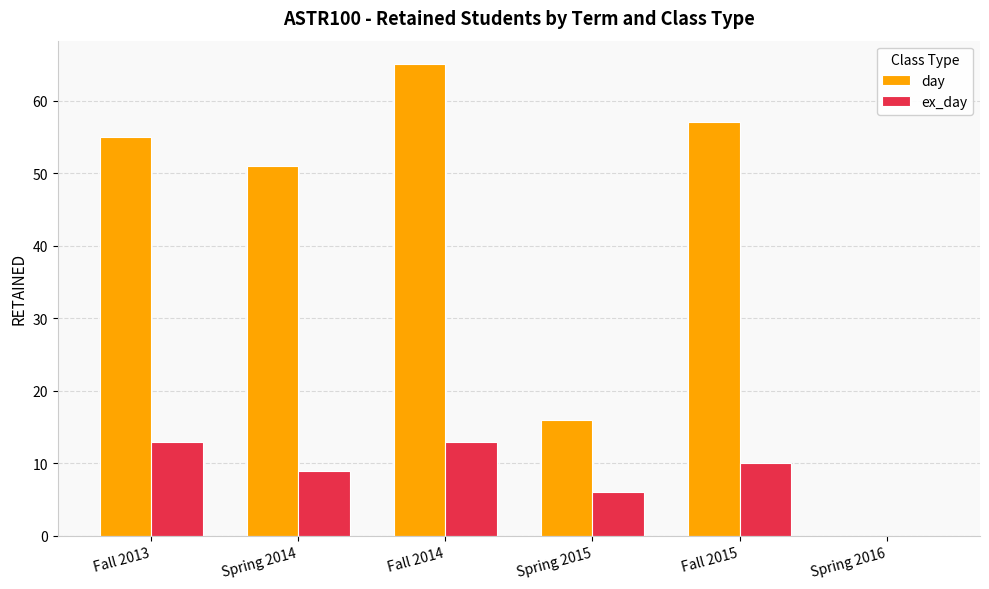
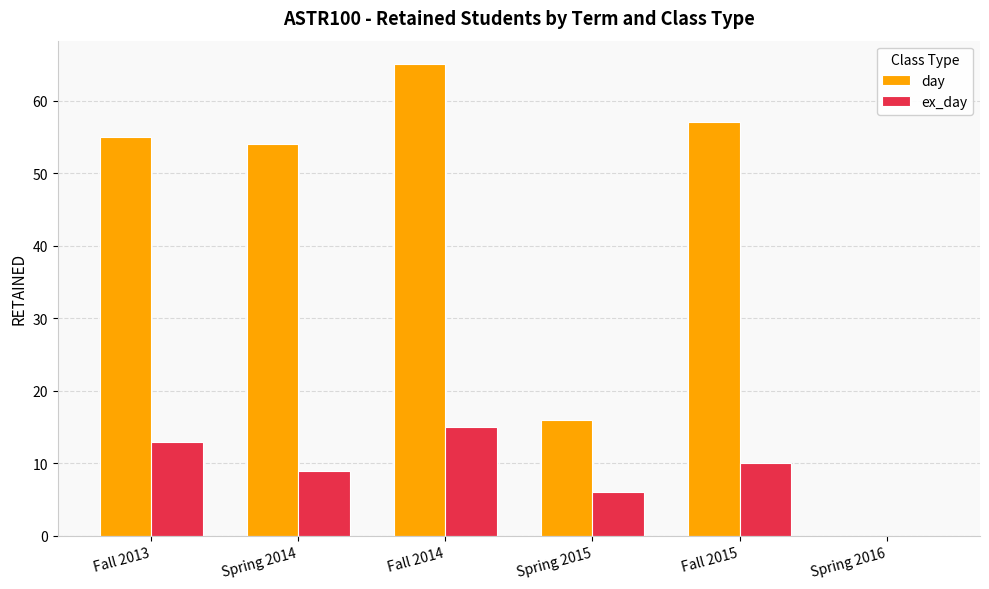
  {
    "day": {
      "Fall 2013": 55,
-     "Spring 2014": 51,
+     "Spring 2014": 54,
      "Fall 2014": 65,
      "Spring 2015": 16,
      "Fall 2015": 57,
      "Spring 2016": 0
    },
    "ex_day": {
      "Fall 2013": 13,
      "Spring 2014": 9,
-     "Fall 2014": 13,
+     "Fall 2014": 15,
      "Spring 2015": 6,
      "Fall 2015": 10,
      "Spring 2016": 0
    }
  }
